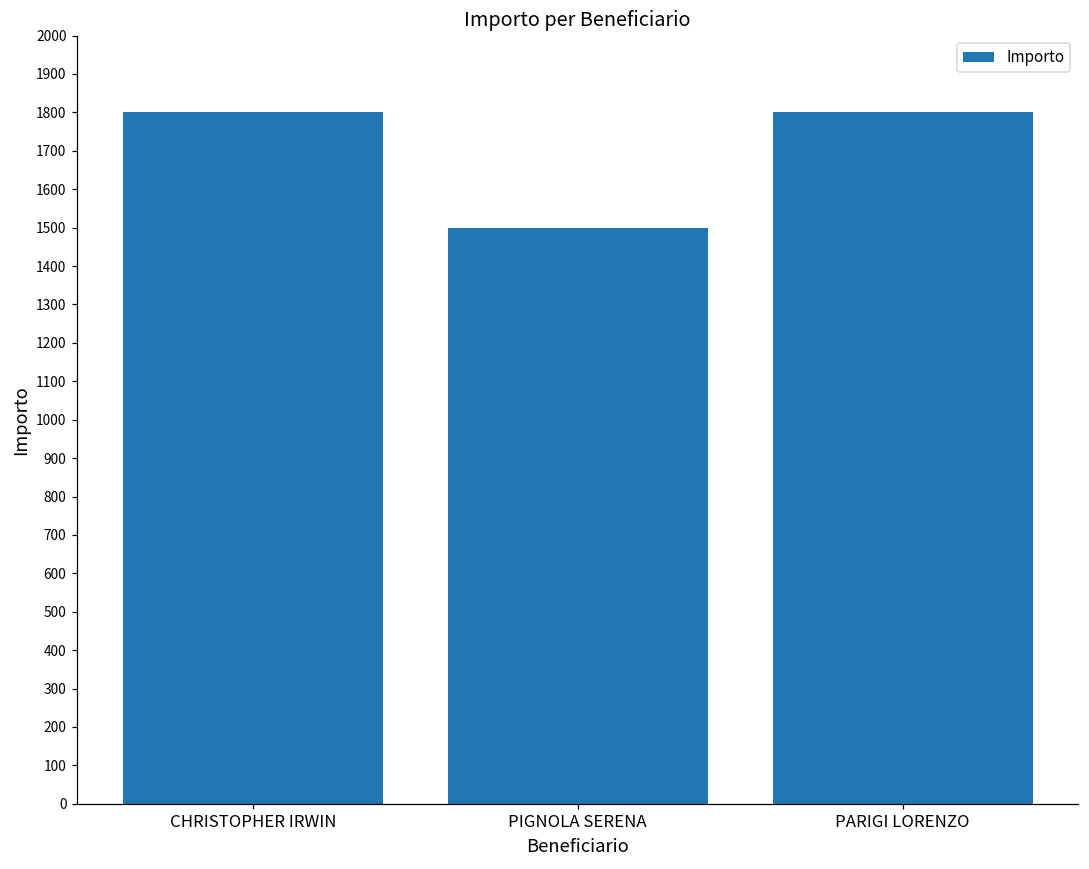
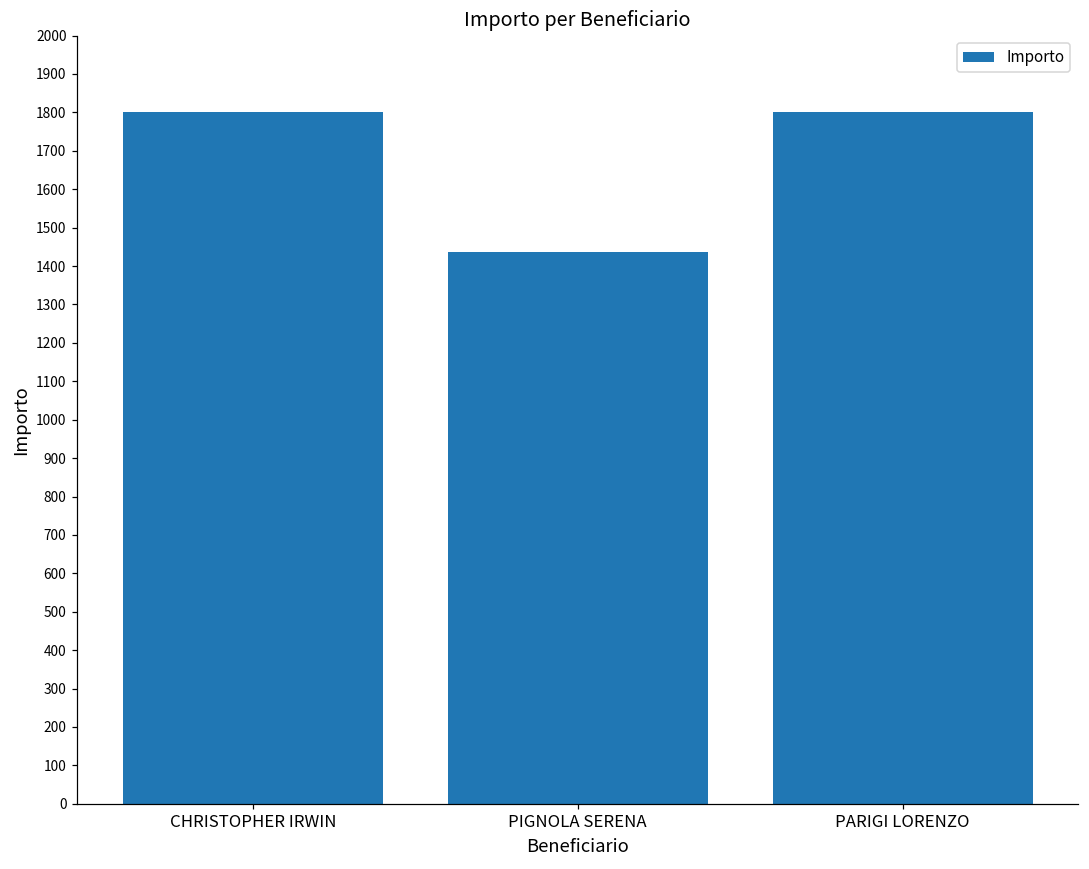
  {
    "CHRISTOPHER IRWIN": 1800,
-   "PIGNOLA SERENA": 1500,
+   "PIGNOLA SERENA": 1440,
    "PARIGI LORENZO": 1800
  }
